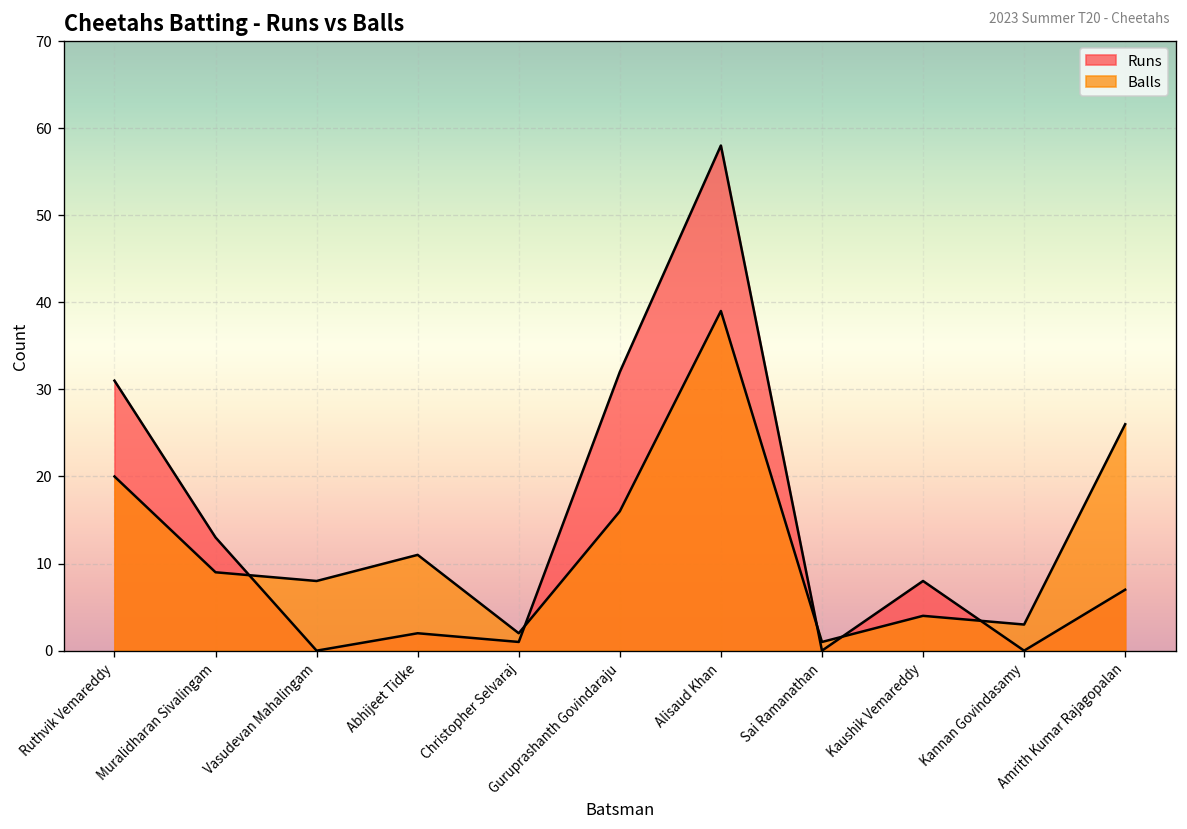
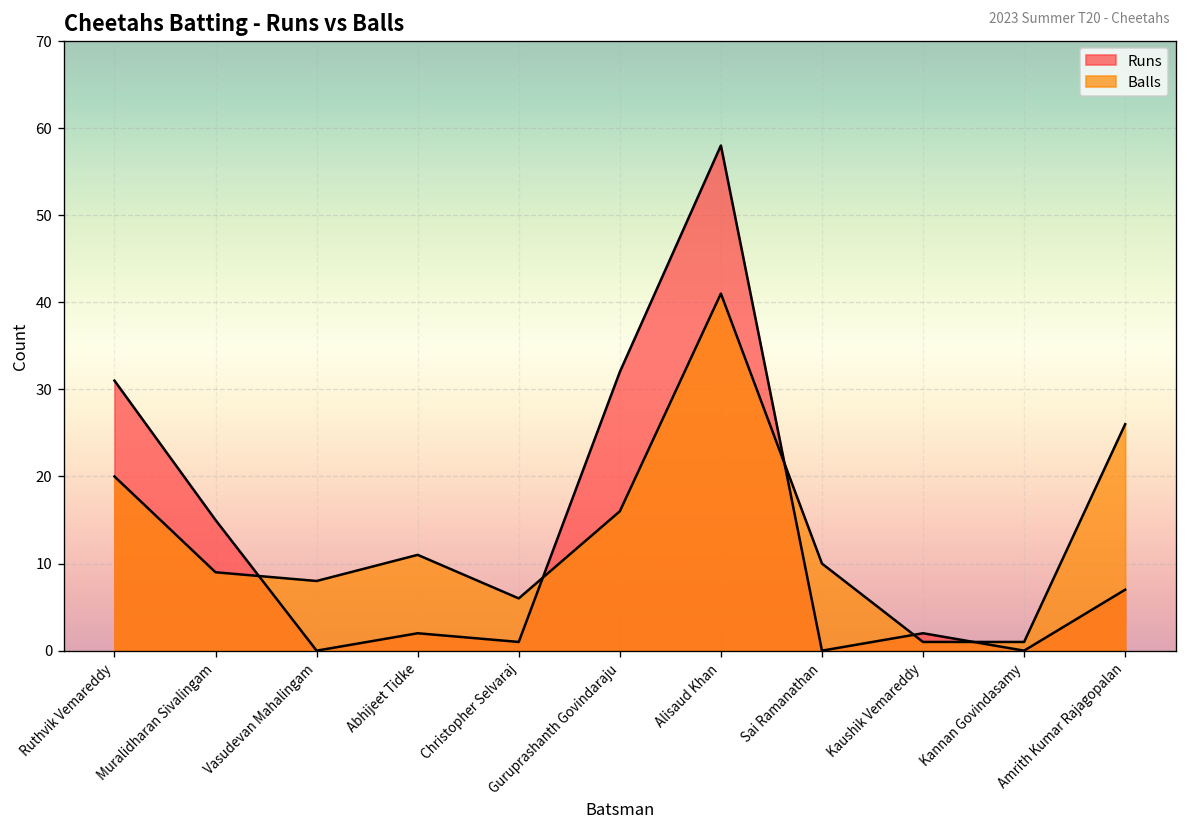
  {
    "Runs": {
      "Ruthvik Vemareddy": 31,
-     "Muralidharan Sivalingam": 13,
+     "Muralidharan Sivalingam": 15,
      "Vasudevan Mahalingam": 0,
      "Abhijeet Tidke": 2,
      "Christopher Selvaraj": 1,
      "Guruprashanth Govindaraju": 32,
      "Alisaud Khan": 58,
      "Sai Ramanathan": 0,
-     "Kaushik Vemareddy": 8,
+     "Kaushik Vemareddy": 2,
      "Kannan Govindasamy": 0,
      "Amrith Kumar Rajagopalan": 7
    },
    "Balls": {
      "Ruthvik Vemareddy": 20,
      "Muralidharan Sivalingam": 9,
      "Vasudevan Mahalingam": 8,
      "Abhijeet Tidke": 11,
-     "Christopher Selvaraj": 2,
+     "Christopher Selvaraj": 6,
      "Guruprashanth Govindaraju": 16,
-     "Alisaud Khan": 39,
-     "Sai Ramanathan": 1,
-     "Kaushik Vemareddy": 4,
-     "Kannan Govindasamy": 3,
+     "Alisaud Khan": 41,
+     "Sai Ramanathan": 10,
+     "Kaushik Vemareddy": 1,
+     "Kannan Govindasamy": 1,
      "Amrith Kumar Rajagopalan": 26
    }
  }
